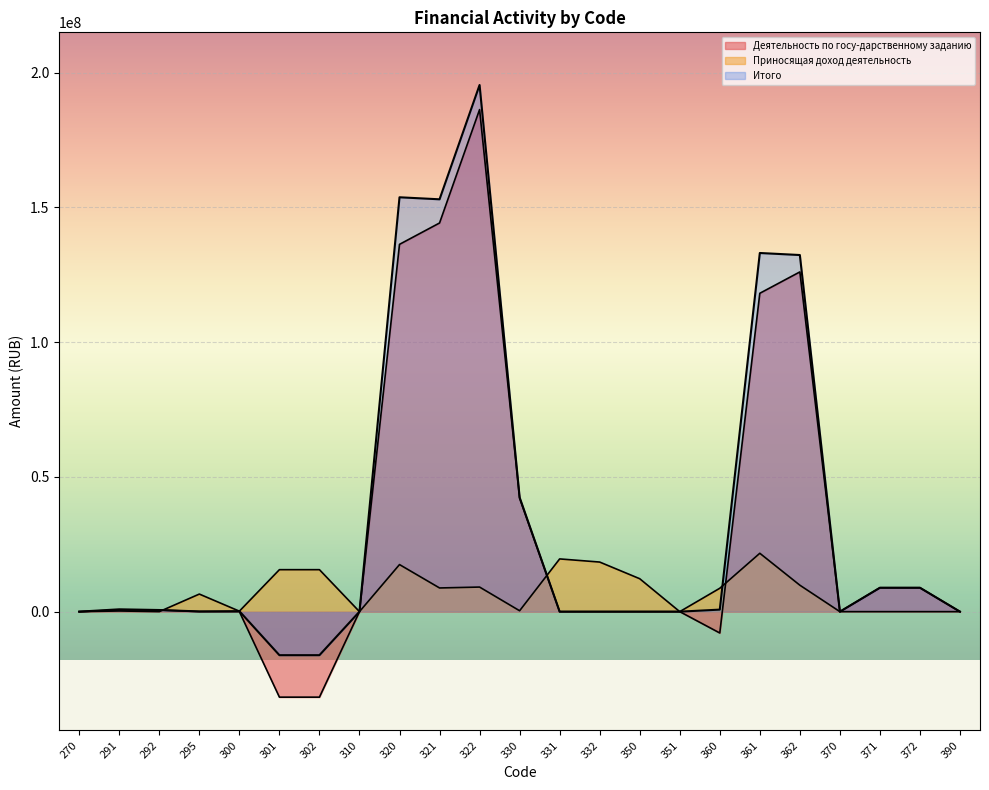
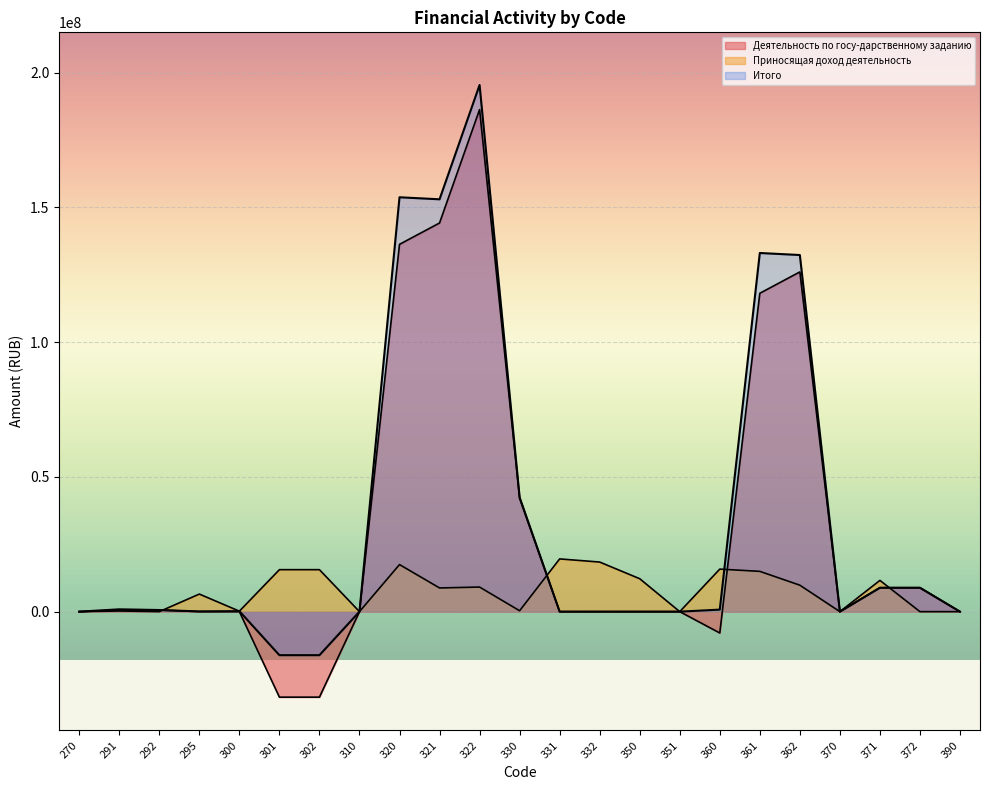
  {
    "Приносящая доход деятельность": {
      "295": 7000000,
      "301": 16000000,
      "302": 16000000,
      "320": 17000000,
      "321": 9000000,
      "322": 9000000,
      "330": 0,
      "331": 20000000,
      "332": 18000000,
      "350": 12000000,
-     "360": 9000000,
-     "361": 22000000,
+     "360": 16000000,
+     "361": 15000000,
      "362": 10000000,
-     "371": 0,
+     "371": 12000000,
      "372": 0
    }
  }
